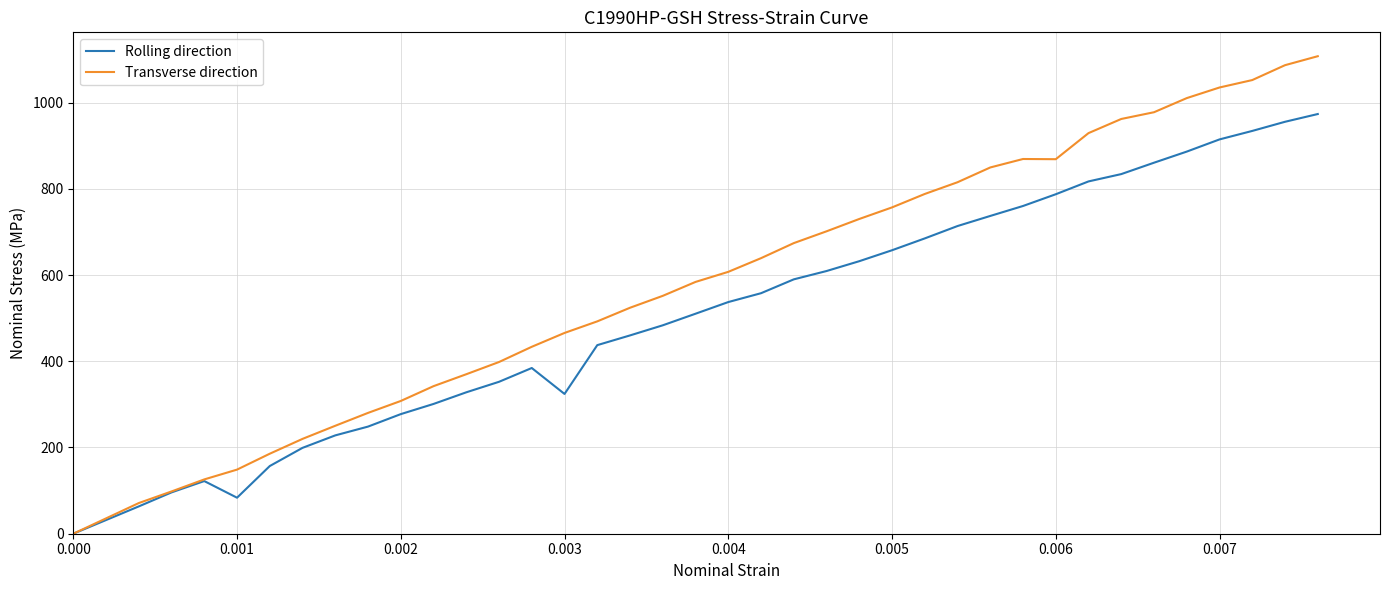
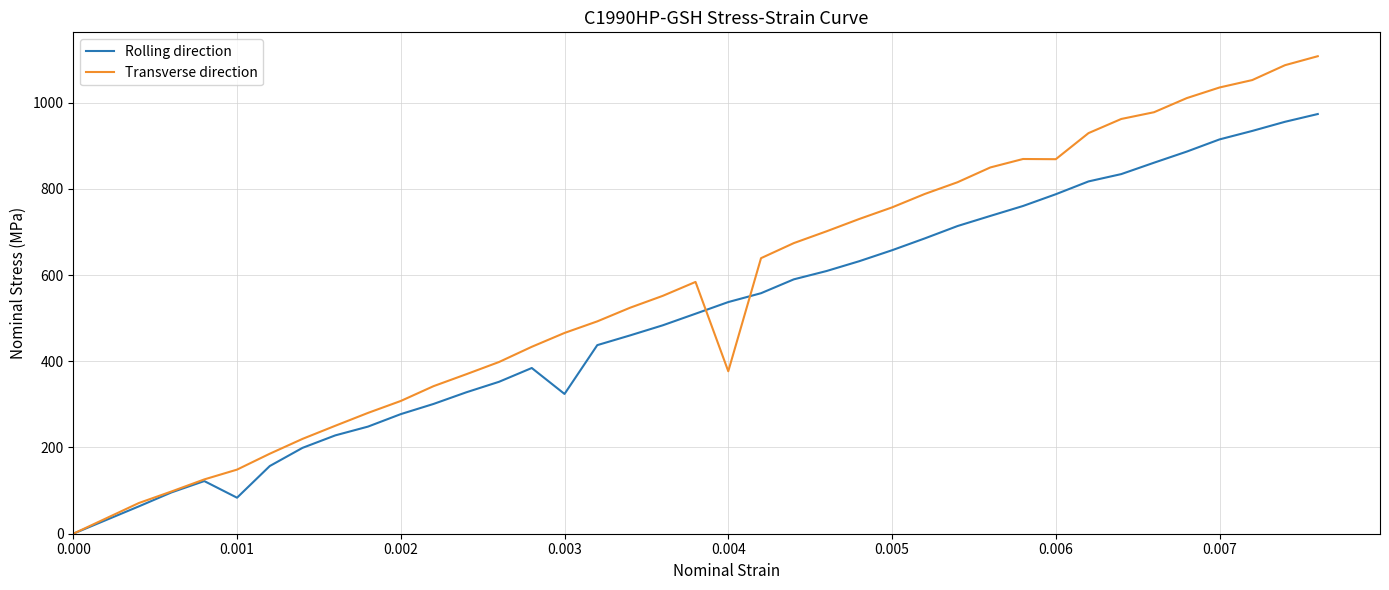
  {
    "Rolling direction": {
      "0.001": 80,
      "0.002": 280,
      "0.003": 320,
      "0.004": 540,
      "0.005": 660,
      "0.006": 790,
      "0.007": 910
    },
    "Transverse direction": {
      "0.001": 150,
      "0.002": 310,
      "0.003": 470,
-     "0.004": 610,
+     "0.004": 380,
      "0.005": 760,
      "0.006": 870,
      "0.007": 1030
    }
  }
